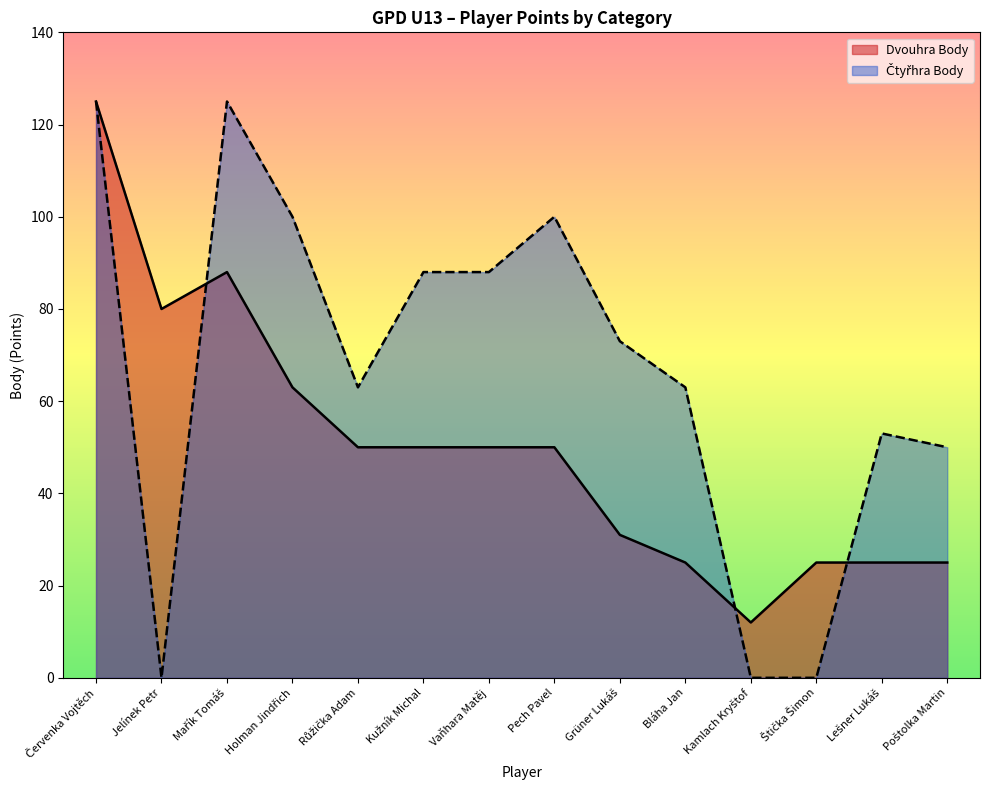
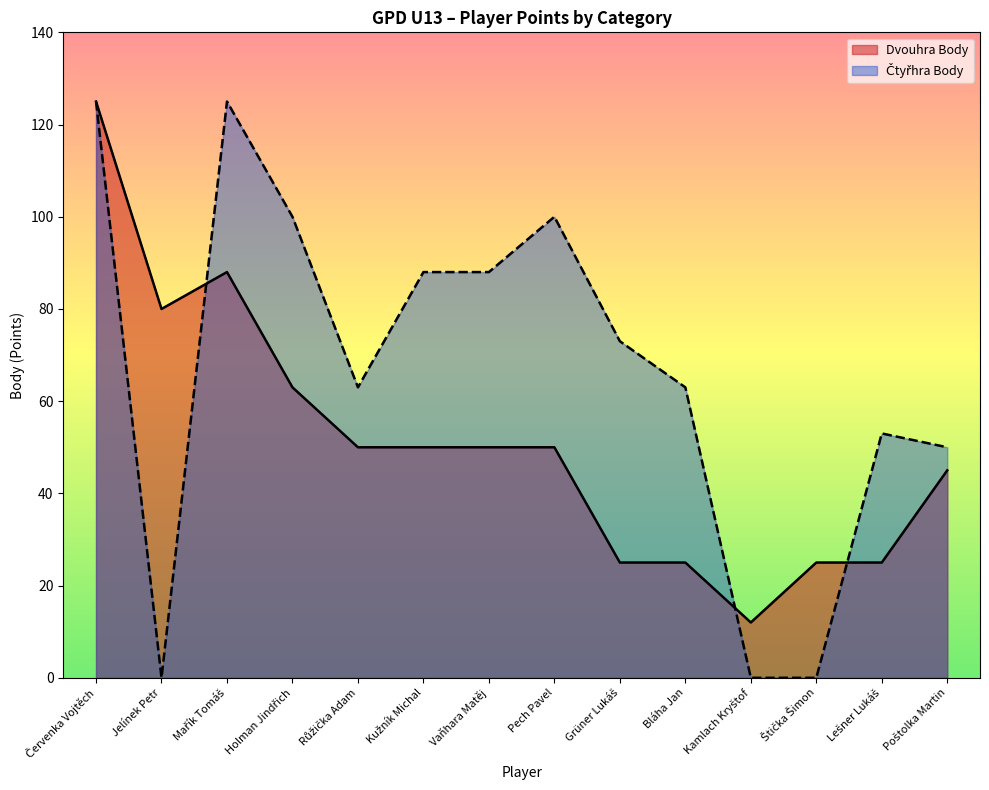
  {
    "Dvouhra Body": {
      "Jelínek Petr": 80,
      "Mařík Tomáš": 88,
      "Holman Jindřich": 63,
      "Růžička Adam": 50,
      "Kužník Michal": 50,
      "Vaňhara Matěj": 50,
      "Pech Pavel": 50,
-     "Grüner Lukáš": 31,
+     "Grüner Lukáš": 25,
      "Bláha Jan": 25,
      "Kamlach Kryštof": 12,
      "Štička Šimon": 25,
      "Lešner Lukáš": 25,
-     "Poštolka Martin": 25
+     "Poštolka Martin": 45
    },
    "Čtyřhra Body": {
      "Jelínek Petr": 0,
      "Mařík Tomáš": 125,
      "Holman Jindřich": 100,
      "Růžička Adam": 63,
      "Kužník Michal": 88,
      "Vaňhara Matěj": 88,
      "Pech Pavel": 100,
      "Grüner Lukáš": 73,
      "Bláha Jan": 63,
      "Kamlach Kryštof": 0,
      "Štička Šimon": 0,
      "Lešner Lukáš": 53,
      "Poštolka Martin": 50
    }
  }
